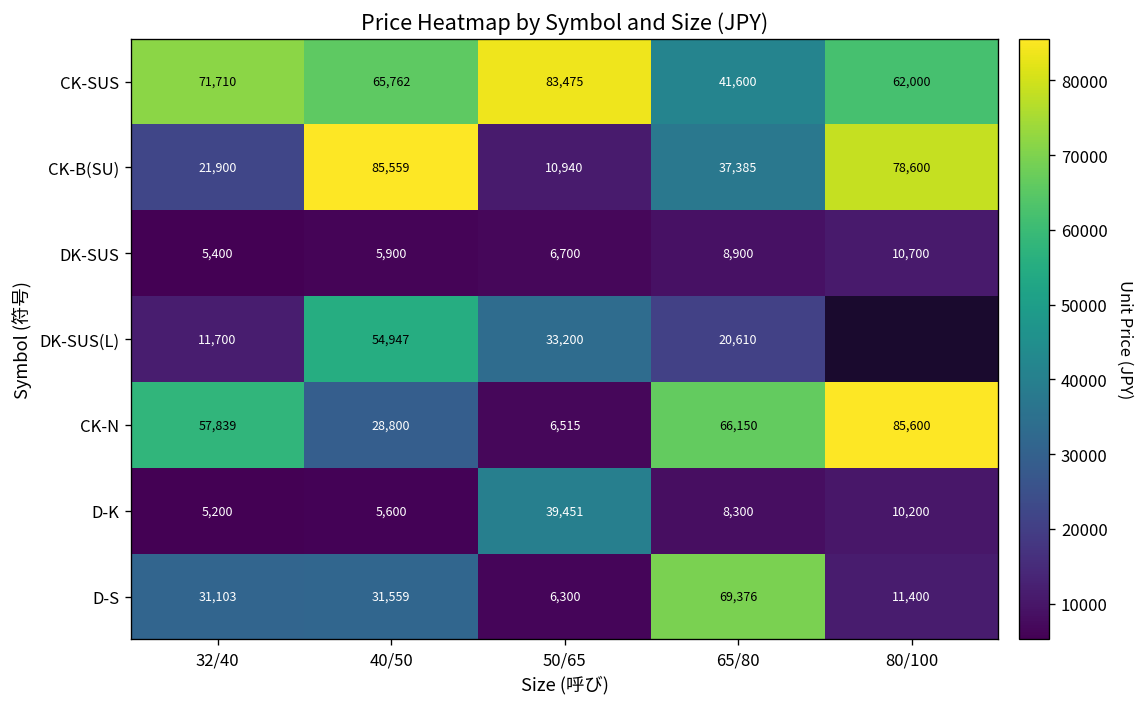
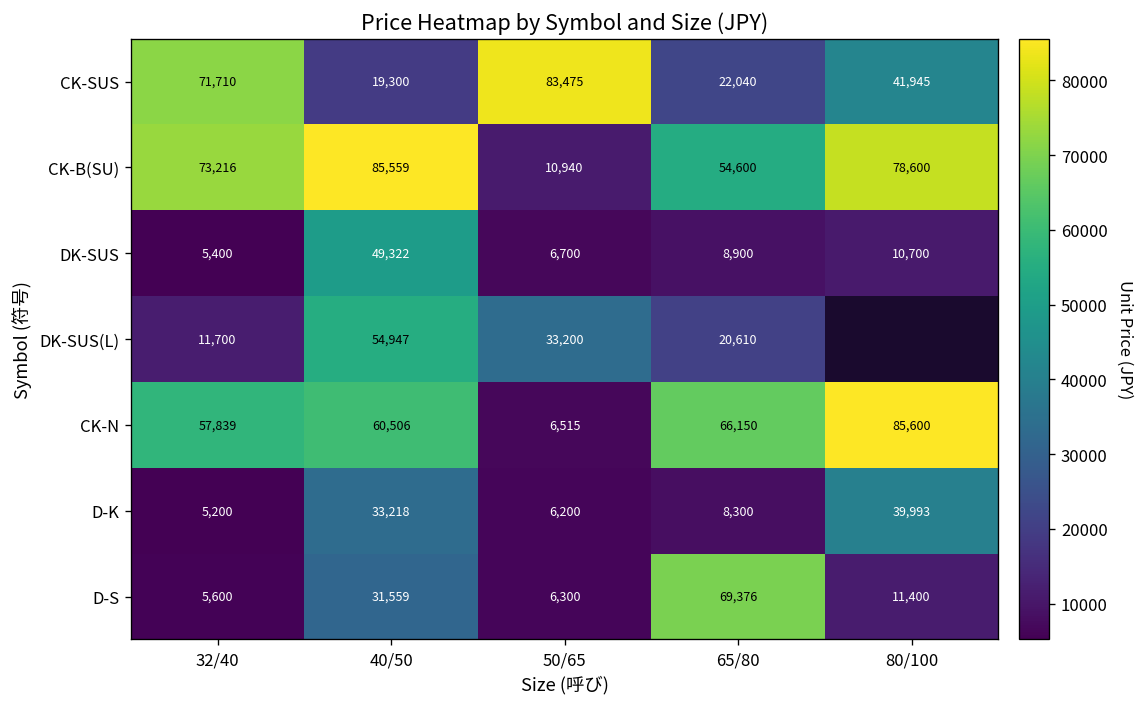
  {
    "CK-SUS": {
      "32/40": "71,710",
-     "40/50": "65,762",
+     "40/50": "19,300",
      "50/65": "83,475",
-     "65/80": "41,600",
-     "80/100": "62,000"
+     "65/80": "22,040",
+     "80/100": "41,945"
    },
    "CK-B(SU)": {
-     "32/40": "21,900",
+     "32/40": "73,216",
      "40/50": "85,559",
      "50/65": "10,940",
-     "65/80": "37,385",
+     "65/80": "54,600",
      "80/100": "78,600"
    },
    "DK-SUS": {
      "32/40": "5,400",
-     "40/50": "5,900",
+     "40/50": "49,322",
      "50/65": "6,700",
      "65/80": "8,900",
      "80/100": "10,700"
    },
    "DK-SUS(L)": {
      "32/40": "11,700",
      "40/50": "54,947",
      "50/65": "33,200",
      "65/80": "20,610"
    },
    "CK-N": {
      "32/40": "57,839",
-     "40/50": "28,800",
+     "40/50": "60,506",
      "50/65": "6,515",
      "65/80": "66,150",
      "80/100": "85,600"
    },
    "D-K": {
      "32/40": "5,200",
-     "40/50": "5,600",
-     "50/65": "39,451",
+     "40/50": "33,218",
+     "50/65": "6,200",
      "65/80": "8,300",
-     "80/100": "10,200"
+     "80/100": "39,993"
    },
    "D-S": {
-     "32/40": "31,103",
+     "32/40": "5,600",
      "40/50": "31,559",
      "50/65": "6,300",
      "65/80": "69,376",
      "80/100": "11,400"
    }
  }
